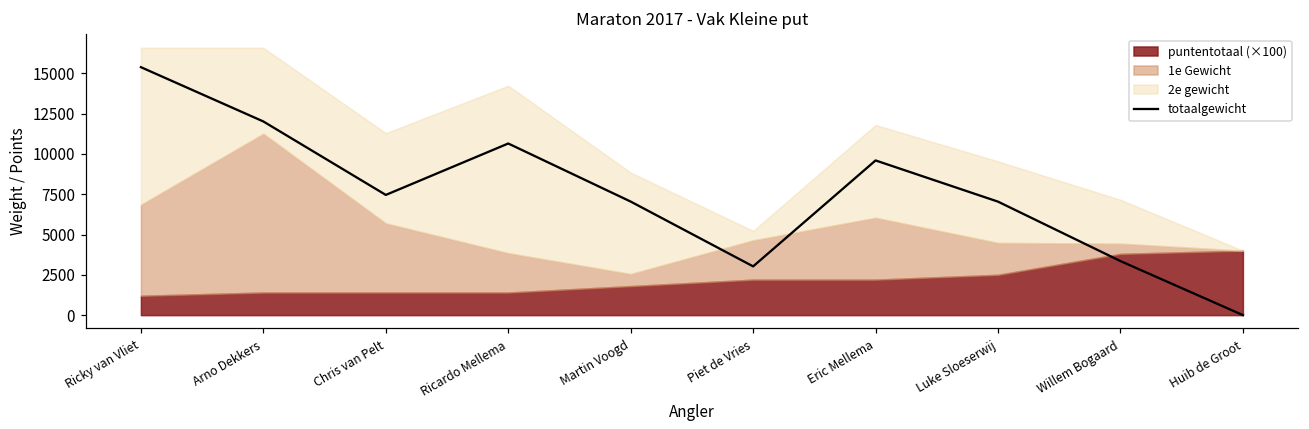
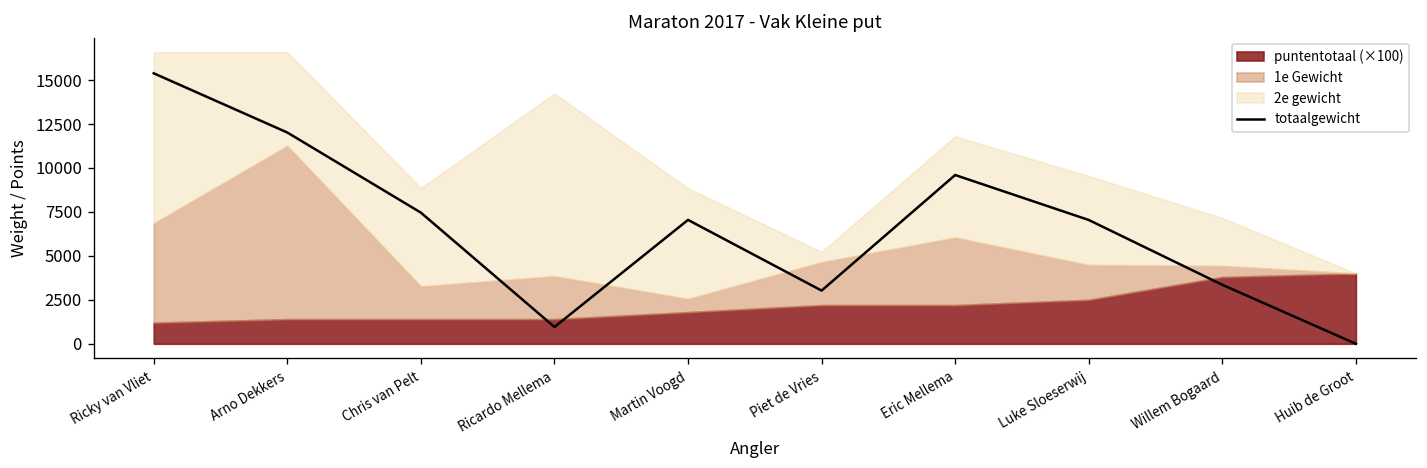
  {
    "totaalgewicht": {
      "Ricky van Vliet": 15400,
      "Arno Dekkers": 12000,
      "Chris van Pelt": 7500,
-     "Ricardo Mellema": 10700,
+     "Ricardo Mellema": 1000,
      "Martin Voogd": 7000,
      "Piet de Vries": 3000,
      "Eric Mellema": 9600,
      "Luke Sloeserwij": 7000,
      "Willem Bogaard": 3400,
      "Huib de Groot": 0
    },
    "puntentotaal (×100)": {
      "Ricky van Vliet": 1200,
      "Arno Dekkers": 1400,
      "Chris van Pelt": 1400,
      "Ricardo Mellema": 1400,
      "Martin Voogd": 1800,
      "Piet de Vries": 2200,
      "Eric Mellema": 2200,
      "Luke Sloeserwij": 2500,
      "Willem Bogaard": 3800
    },
    "1e Gewicht": {
      "Ricky van Vliet": 5600,
      "Arno Dekkers": 9900,
-     "Chris van Pelt": 4300,
+     "Chris van Pelt": 1900,
      "Ricardo Mellema": 2400,
      "Martin Voogd": 800,
      "Piet de Vries": 2400,
      "Eric Mellema": 3800,
      "Luke Sloeserwij": 2000,
      "Willem Bogaard": 600
    },
    "2e gewicht": {
      "Ricky van Vliet": 9700,
      "Arno Dekkers": 5300,
      "Chris van Pelt": 5600,
      "Ricardo Mellema": 10400,
      "Martin Voogd": 6300,
      "Piet de Vries": 600,
      "Eric Mellema": 5800,
      "Luke Sloeserwij": 5100,
      "Willem Bogaard": 2700
    }
  }
